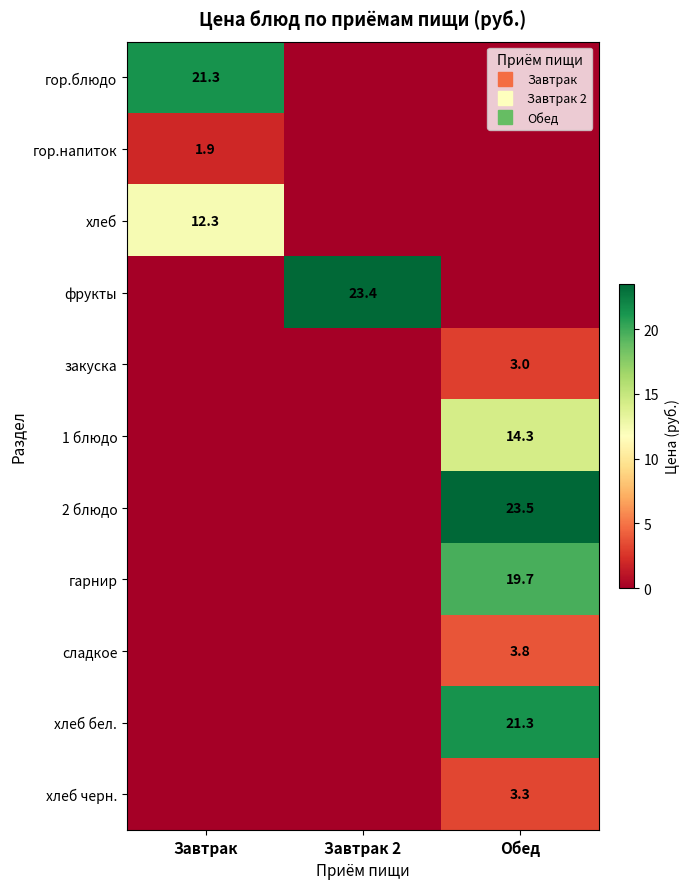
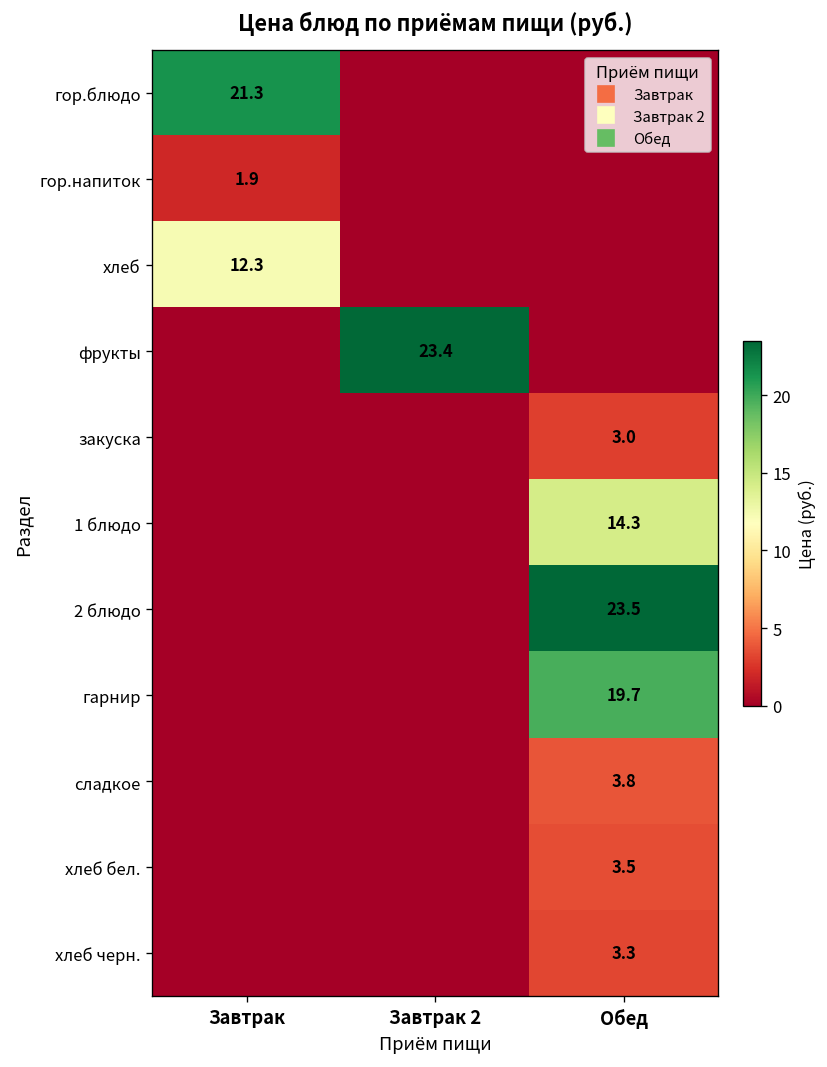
  {
    "гор.блюдо": {
      "Завтрак": 21.3
    },
    "гор.напиток": {
      "Завтрак": 1.9
    },
    "хлеб": {
      "Завтрак": 12.3
    },
    "фрукты": {
      "Завтрак 2": 23.4
    },
    "закуска": {
      "Обед": 3.0
    },
    "1 блюдо": {
      "Обед": 14.3
    },
    "2 блюдо": {
      "Обед": 23.5
    },
    "гарнир": {
      "Обед": 19.7
    },
    "сладкое": {
      "Обед": 3.8
    },
    "хлеб бел.": {
-     "Обед": 21.3
+     "Обед": 3.5
    },
    "хлеб черн.": {
      "Обед": 3.3
    }
  }
